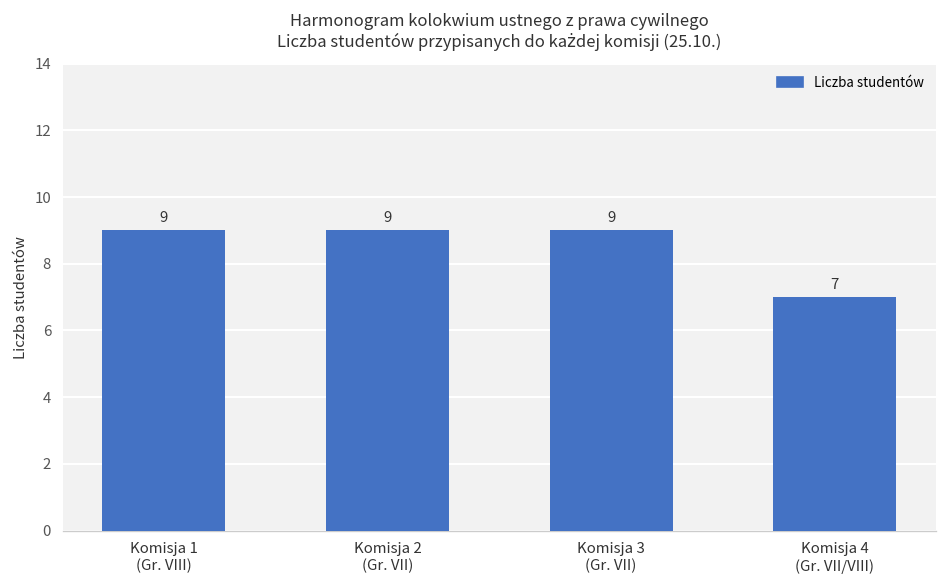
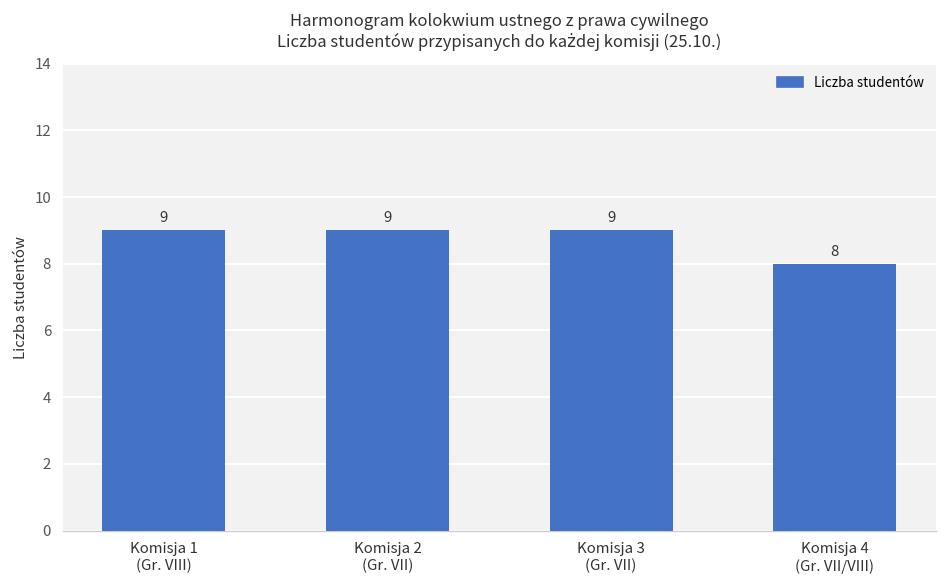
  {
    "Komisja 1 (Gr. VIII)": 9,
    "Komisja 2 (Gr. VII)": 9,
    "Komisja 3 (Gr. VII)": 9,
-   "Komisja 4 (Gr. VII/VIII)": 7
+   "Komisja 4 (Gr. VII/VIII)": 8
  }
